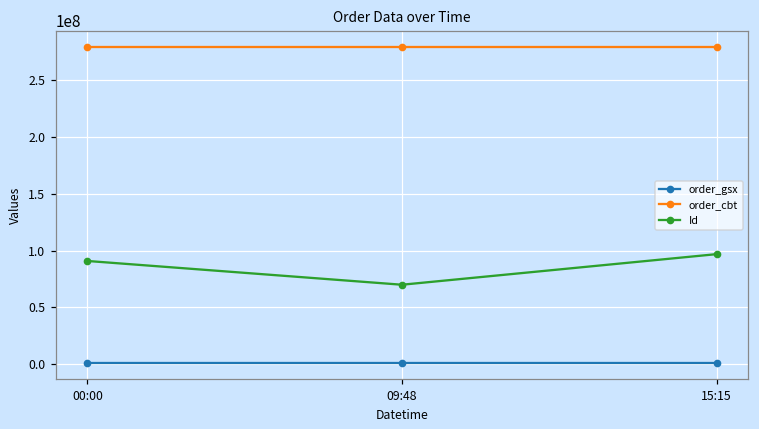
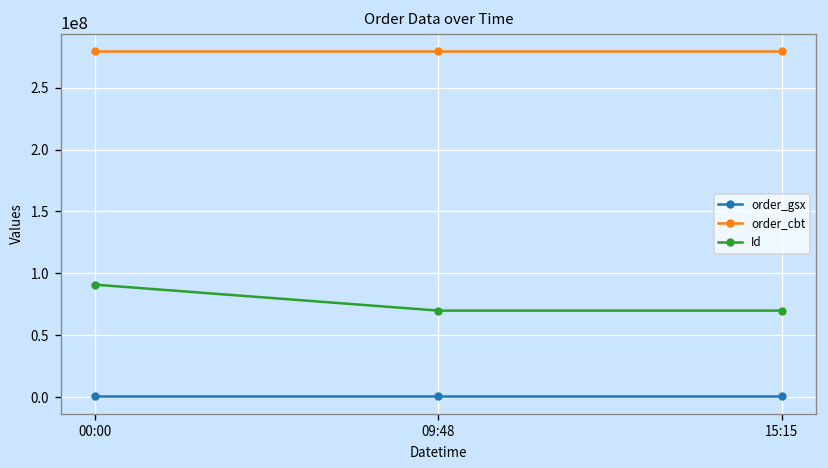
  {
    "order_gsx": {
      "00:00": 1000000,
      "09:48": 1000000,
      "15:15": 1000000
    },
    "order_cbt": {
      "00:00": 279000000,
      "09:48": 279000000,
      "15:15": 279000000
    },
    "Id": {
      "00:00": 91000000,
      "09:48": 70000000,
-     "15:15": 97000000
+     "15:15": 70000000
    }
  }
